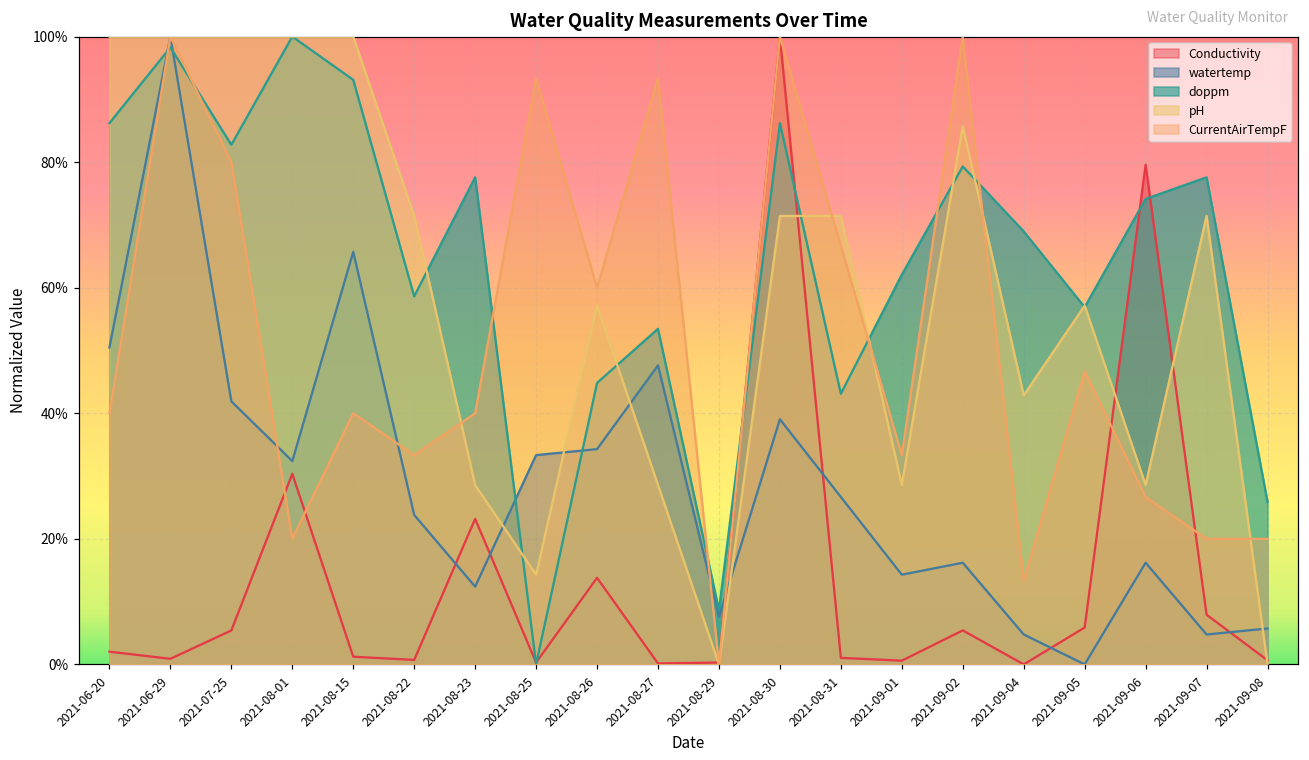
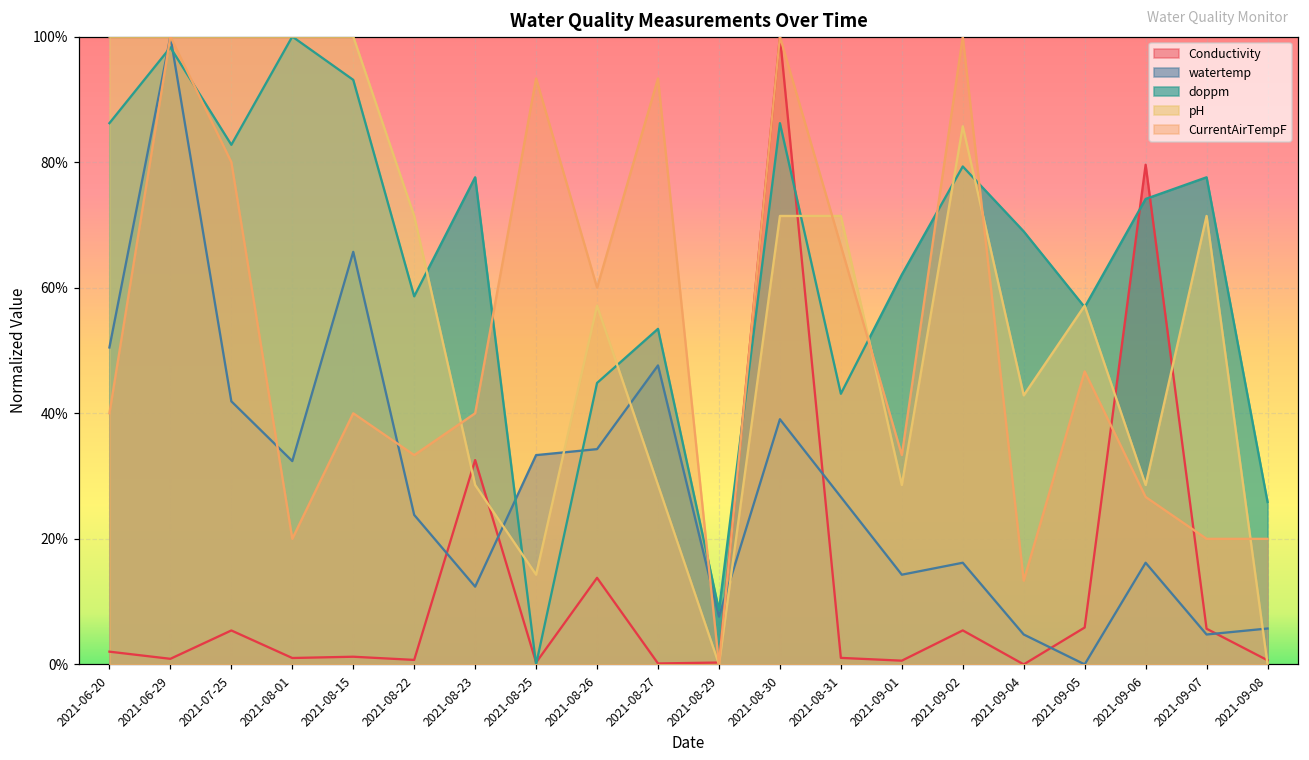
  {
    "Conductivity": {
      "2021-06-20": "2%",
      "2021-06-29": "1%",
      "2021-07-25": "5%",
-     "2021-08-01": "30%",
+     "2021-08-01": "1%",
      "2021-08-15": "1%",
      "2021-08-22": "1%",
-     "2021-08-23": "23%",
+     "2021-08-23": "33%",
      "2021-08-26": "14%",
      "2021-08-27": "0%",
      "2021-08-31": "1%",
      "2021-09-01": "1%",
      "2021-09-02": "5%",
      "2021-09-04": "0%",
      "2021-09-05": "6%",
      "2021-09-06": "80%",
-     "2021-09-07": "8%",
+     "2021-09-07": "6%",
      "2021-09-08": "1%"
    }
  }
